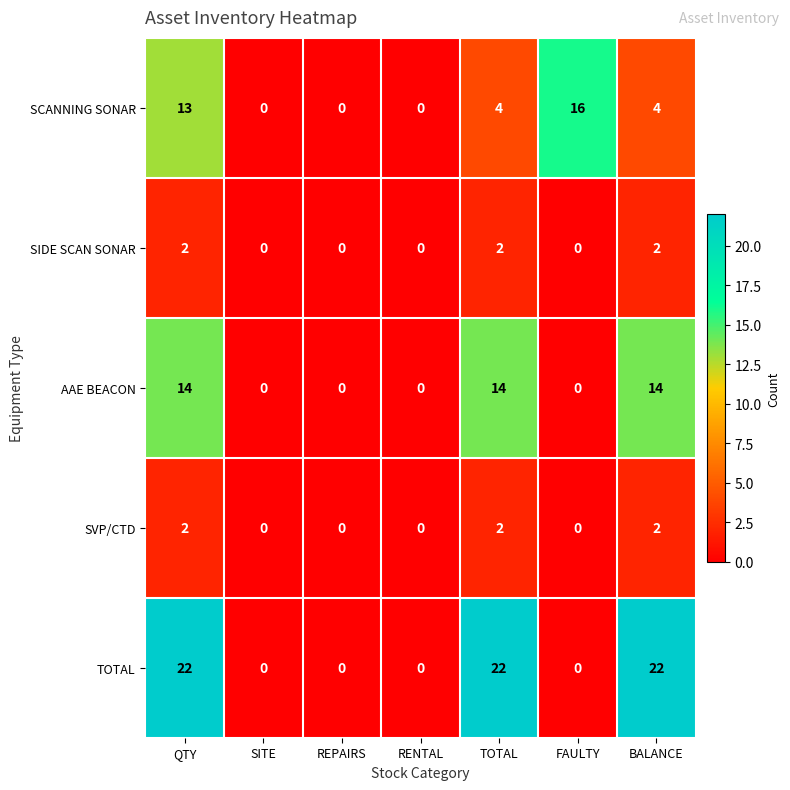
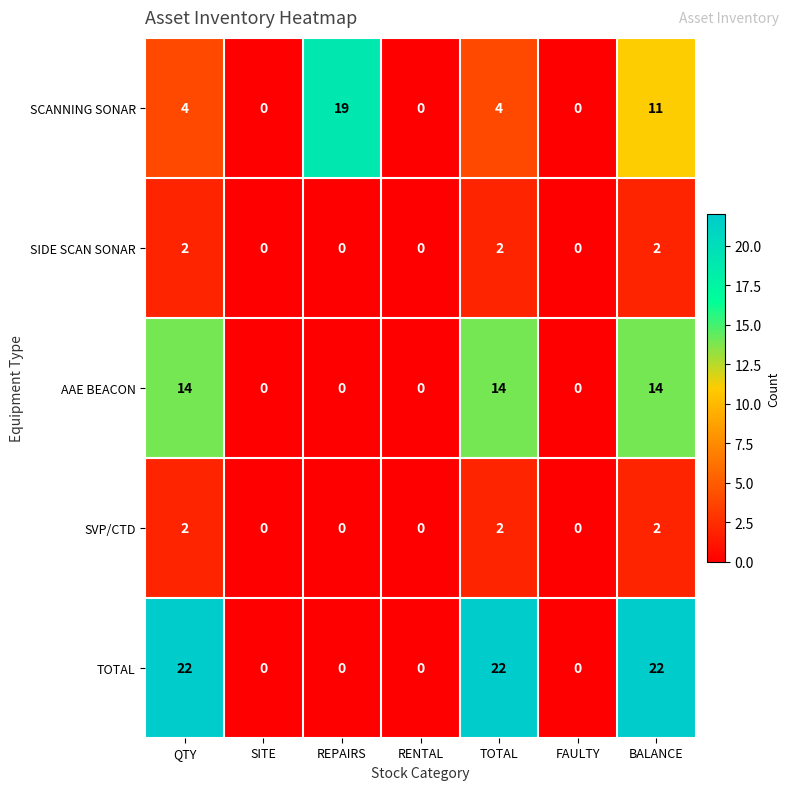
  {
    "SCANNING SONAR": {
-     "QTY": 13,
+     "QTY": 4,
      "SITE": 0,
-     "REPAIRS": 0,
+     "REPAIRS": 19,
      "RENTAL": 0,
      "TOTAL": 4,
-     "FAULTY": 16,
-     "BALANCE": 4
+     "FAULTY": 0,
+     "BALANCE": 11
    },
    "SIDE SCAN SONAR": {
      "QTY": 2,
      "SITE": 0,
      "REPAIRS": 0,
      "RENTAL": 0,
      "TOTAL": 2,
      "FAULTY": 0,
      "BALANCE": 2
    },
    "AAE BEACON": {
      "QTY": 14,
      "SITE": 0,
      "REPAIRS": 0,
      "RENTAL": 0,
      "TOTAL": 14,
      "FAULTY": 0,
      "BALANCE": 14
    },
    "SVP/CTD": {
      "QTY": 2,
      "SITE": 0,
      "REPAIRS": 0,
      "RENTAL": 0,
      "TOTAL": 2,
      "FAULTY": 0,
      "BALANCE": 2
    },
    "TOTAL": {
      "QTY": 22,
      "SITE": 0,
      "REPAIRS": 0,
      "RENTAL": 0,
      "TOTAL": 22,
      "FAULTY": 0,
      "BALANCE": 22
    }
  }
